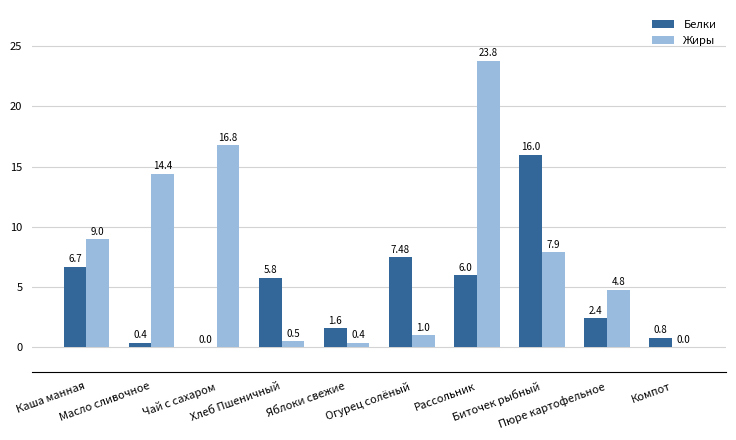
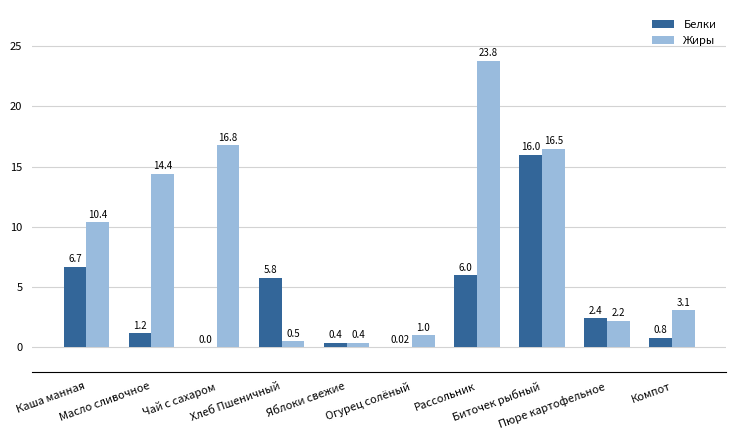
  {
    "Белки": {
      "Каша манная": 6.7,
-     "Масло сливочное": 0.4,
+     "Масло сливочное": 1.2,
      "Чай с сахаром": 0.0,
      "Хлеб Пшеничный": 5.8,
-     "Яблоки свежие": 1.6,
-     "Огурец солёный": 7.48,
+     "Яблоки свежие": 0.4,
+     "Огурец солёный": 0.02,
      "Рассольник": 6.0,
      "Биточек рыбный": 16.0,
      "Пюре картофельное": 2.4,
      "Компот": 0.8
    },
    "Жиры": {
-     "Каша манная": 9.0,
+     "Каша манная": 10.4,
      "Масло сливочное": 14.4,
      "Чай с сахаром": 16.8,
      "Хлеб Пшеничный": 0.5,
      "Яблоки свежие": 0.4,
      "Огурец солёный": 1.0,
      "Рассольник": 23.8,
-     "Биточек рыбный": 7.9,
-     "Пюре картофельное": 4.8,
-     "Компот": 0.0
+     "Биточек рыбный": 16.5,
+     "Пюре картофельное": 2.2,
+     "Компот": 3.1
    }
  }
